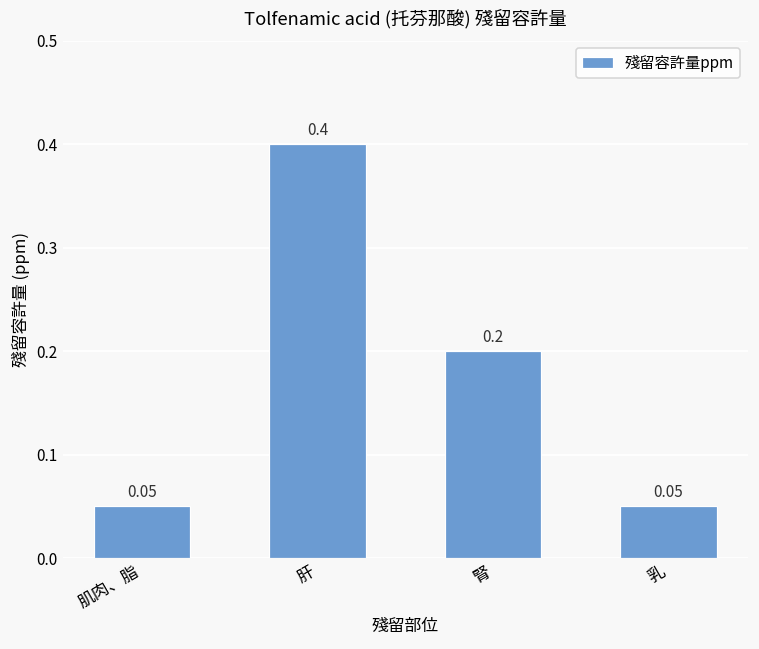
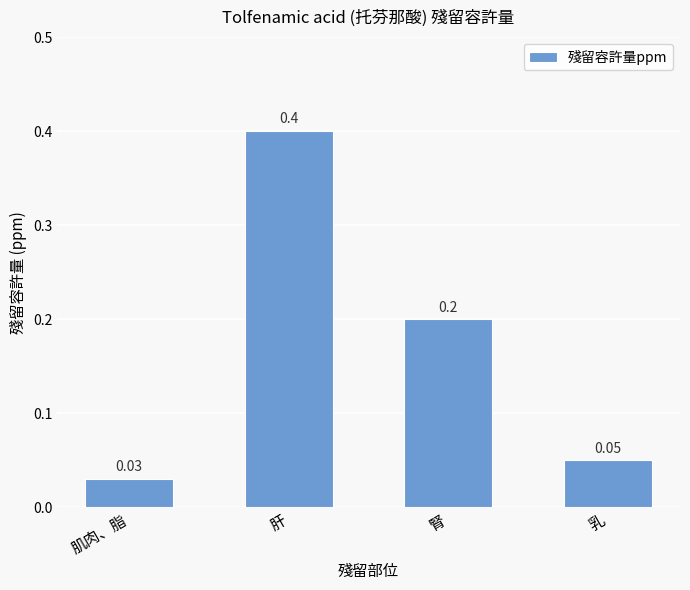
  {
-   "肌肉、脂": 0.05,
+   "肌肉、脂": 0.03,
    "肝": 0.4,
    "腎": 0.2,
    "乳": 0.05
  }
